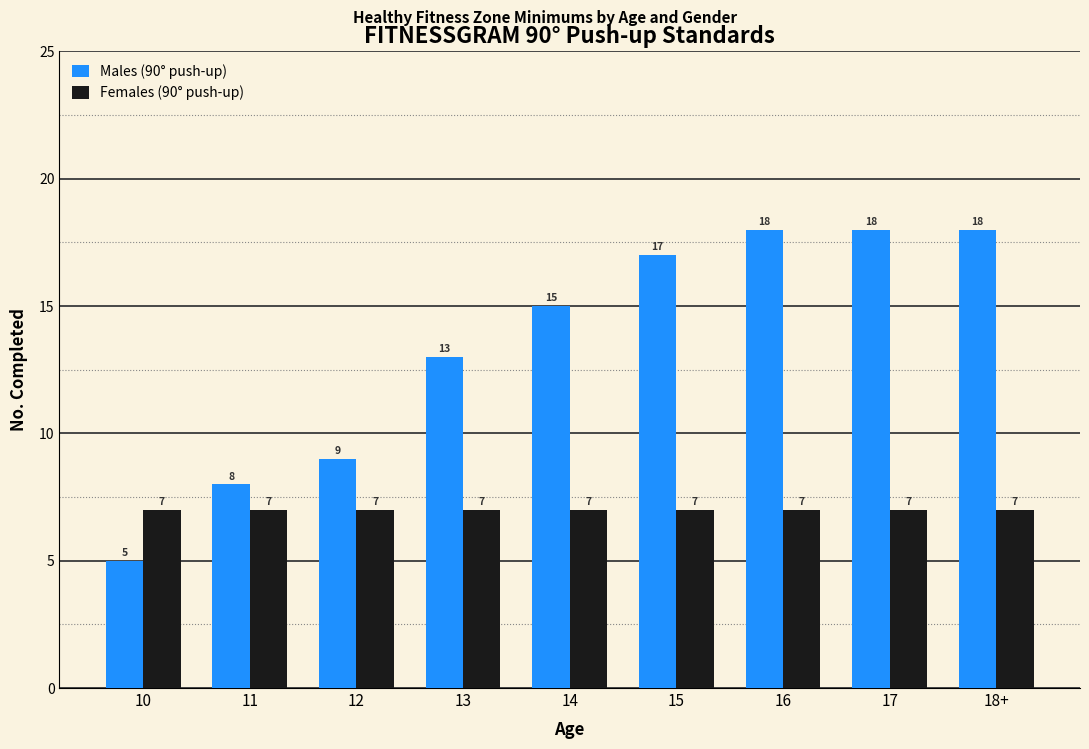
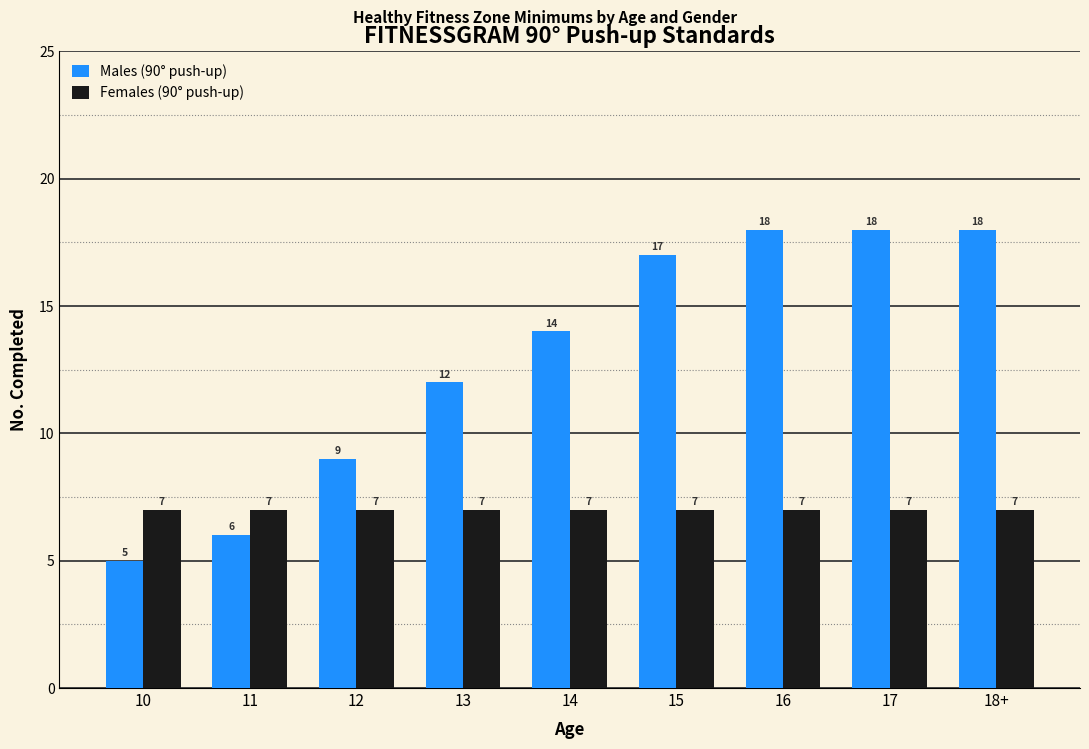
  {
    "Males (90° push-up)": {
      "10": 5,
-     "11": 8,
+     "11": 6,
      "12": 9,
-     "13": 13,
-     "14": 15,
+     "13": 12,
+     "14": 14,
      "15": 17,
      "16": 18,
      "17": 18,
      "18+": 18
    },
    "Females (90° push-up)": {
      "10": 7,
      "11": 7,
      "12": 7,
      "13": 7,
      "14": 7,
      "15": 7,
      "16": 7,
      "17": 7,
      "18+": 7
    }
  }
